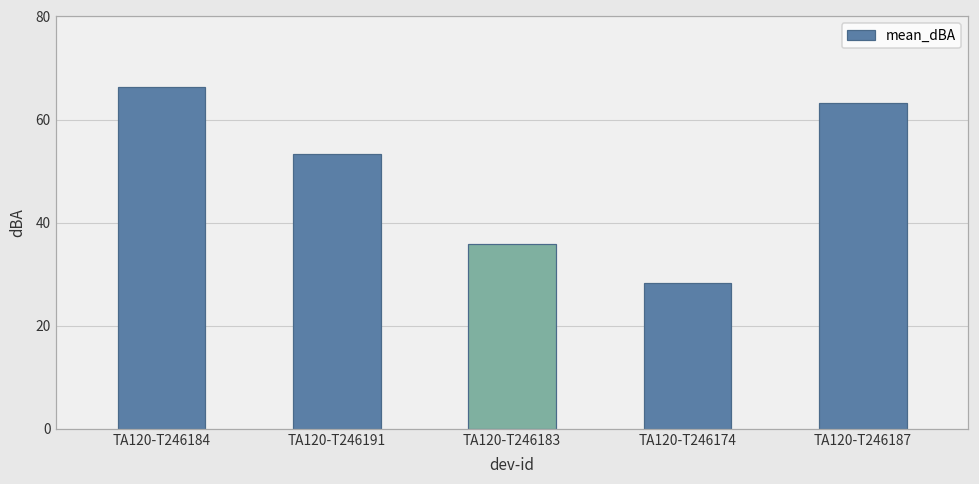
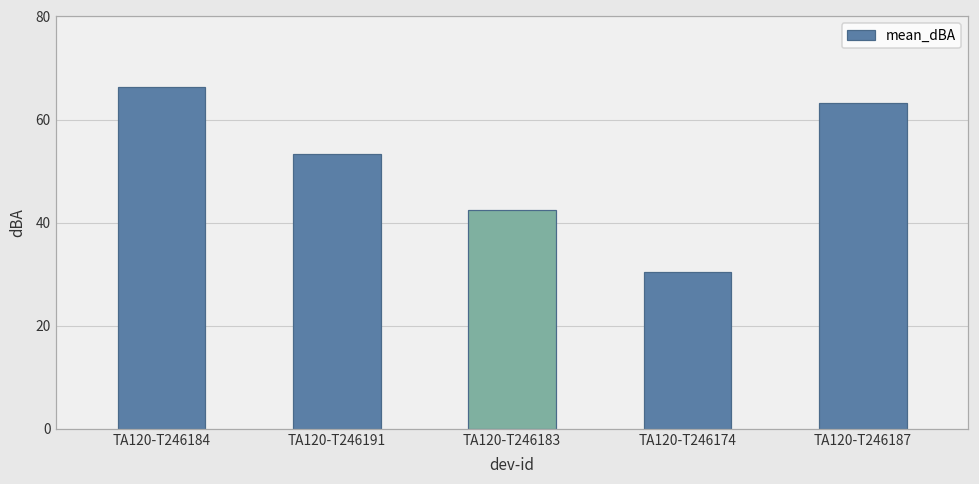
  {
    "TA120-T246184": 66,
    "TA120-T246191": 53,
-   "TA120-T246183": 36,
-   "TA120-T246174": 28,
+   "TA120-T246183": 43,
+   "TA120-T246174": 30,
    "TA120-T246187": 63
  }
